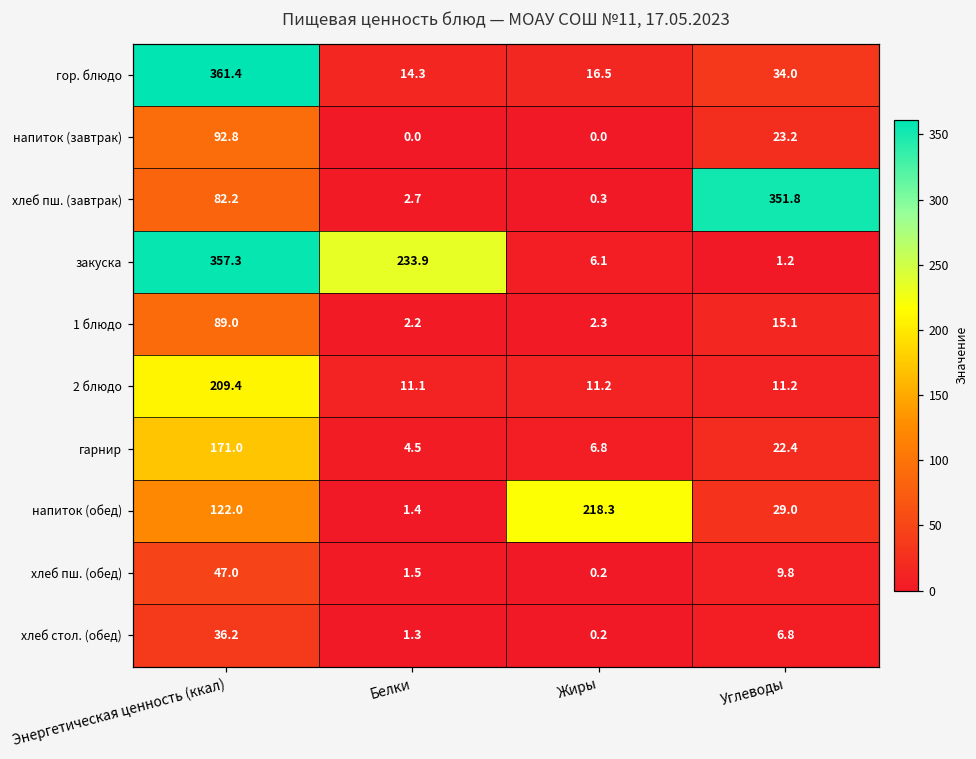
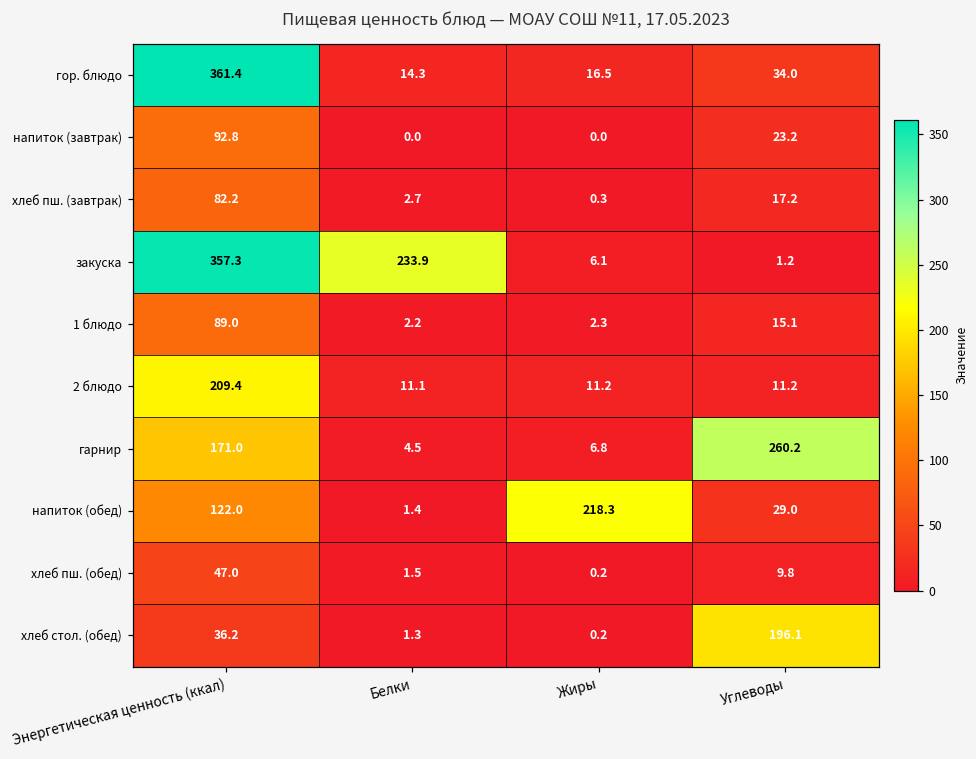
  {
    "гор. блюдо": {
      "Энергетическая ценность (ккал)": 361.4,
      "Белки": 14.3,
      "Жиры": 16.5,
      "Углеводы": 34.0
    },
    "напиток (завтрак)": {
      "Энергетическая ценность (ккал)": 92.8,
      "Белки": 0.0,
      "Жиры": 0.0,
      "Углеводы": 23.2
    },
    "хлеб пш. (завтрак)": {
      "Энергетическая ценность (ккал)": 82.2,
      "Белки": 2.7,
      "Жиры": 0.3,
-     "Углеводы": 351.8
+     "Углеводы": 17.2
    },
    "закуска": {
      "Энергетическая ценность (ккал)": 357.3,
      "Белки": 233.9,
      "Жиры": 6.1,
      "Углеводы": 1.2
    },
    "1 блюдо": {
      "Энергетическая ценность (ккал)": 89.0,
      "Белки": 2.2,
      "Жиры": 2.3,
      "Углеводы": 15.1
    },
    "2 блюдо": {
      "Энергетическая ценность (ккал)": 209.4,
      "Белки": 11.1,
      "Жиры": 11.2,
      "Углеводы": 11.2
    },
    "гарнир": {
      "Энергетическая ценность (ккал)": 171.0,
      "Белки": 4.5,
      "Жиры": 6.8,
-     "Углеводы": 22.4
+     "Углеводы": 260.2
    },
    "напиток (обед)": {
      "Энергетическая ценность (ккал)": 122.0,
      "Белки": 1.4,
      "Жиры": 218.3,
      "Углеводы": 29.0
    },
    "хлеб пш. (обед)": {
      "Энергетическая ценность (ккал)": 47.0,
      "Белки": 1.5,
      "Жиры": 0.2,
      "Углеводы": 9.8
    },
    "хлеб стол. (обед)": {
      "Энергетическая ценность (ккал)": 36.2,
      "Белки": 1.3,
      "Жиры": 0.2,
-     "Углеводы": 6.8
+     "Углеводы": 196.1
    }
  }
